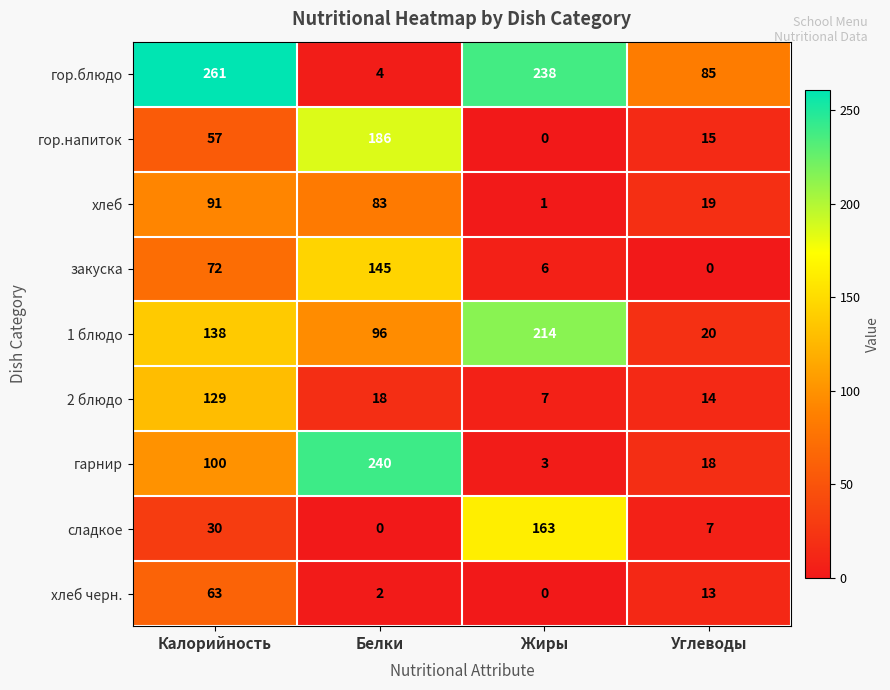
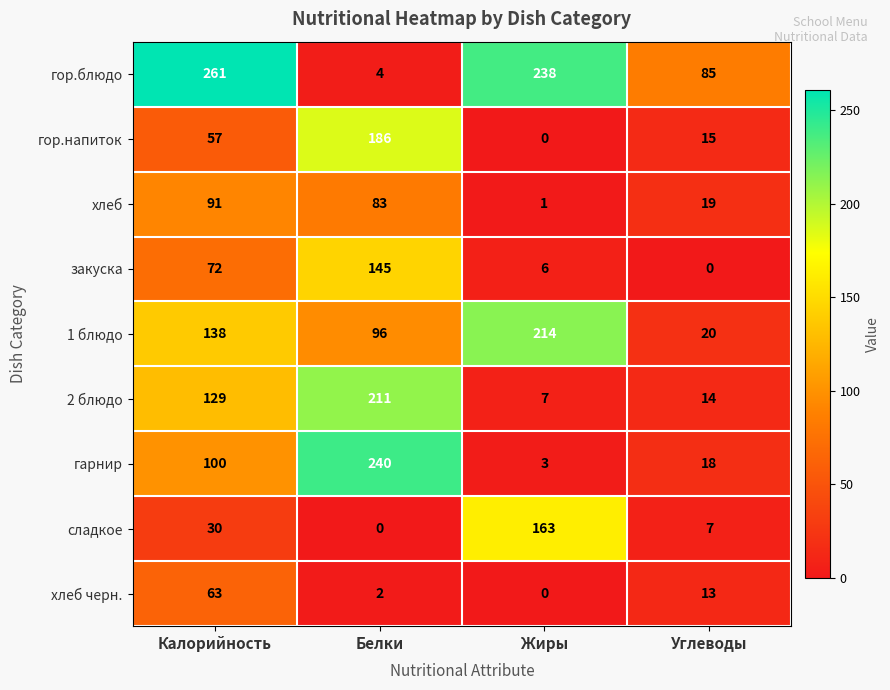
  {
    "гор.блюдо": {
      "Калорийность": 261,
      "Белки": 4,
      "Жиры": 238,
      "Углеводы": 85
    },
    "гор.напиток": {
      "Калорийность": 57,
      "Белки": 186,
      "Жиры": 0,
      "Углеводы": 15
    },
    "хлеб": {
      "Калорийность": 91,
      "Белки": 83,
      "Жиры": 1,
      "Углеводы": 19
    },
    "закуска": {
      "Калорийность": 72,
      "Белки": 145,
      "Жиры": 6,
      "Углеводы": 0
    },
    "1 блюдо": {
      "Калорийность": 138,
      "Белки": 96,
      "Жиры": 214,
      "Углеводы": 20
    },
    "2 блюдо": {
      "Калорийность": 129,
-     "Белки": 18,
+     "Белки": 211,
      "Жиры": 7,
      "Углеводы": 14
    },
    "гарнир": {
      "Калорийность": 100,
      "Белки": 240,
      "Жиры": 3,
      "Углеводы": 18
    },
    "сладкое": {
      "Калорийность": 30,
      "Белки": 0,
      "Жиры": 163,
      "Углеводы": 7
    },
    "хлеб черн.": {
      "Калорийность": 63,
      "Белки": 2,
      "Жиры": 0,
      "Углеводы": 13
    }
  }
